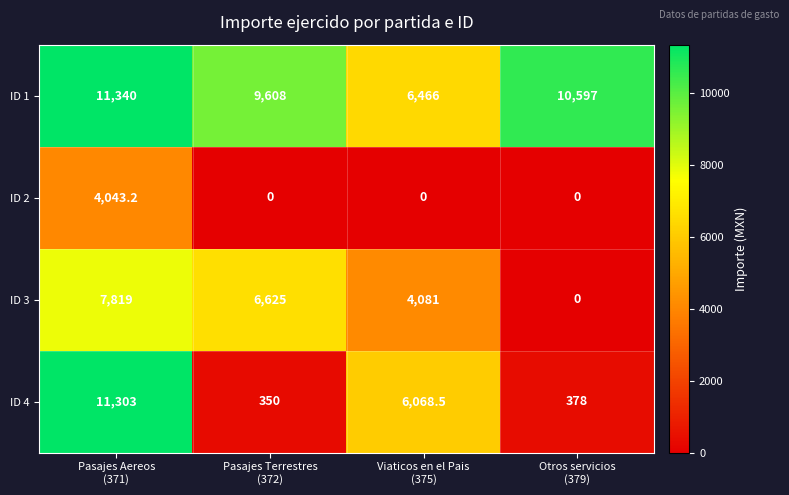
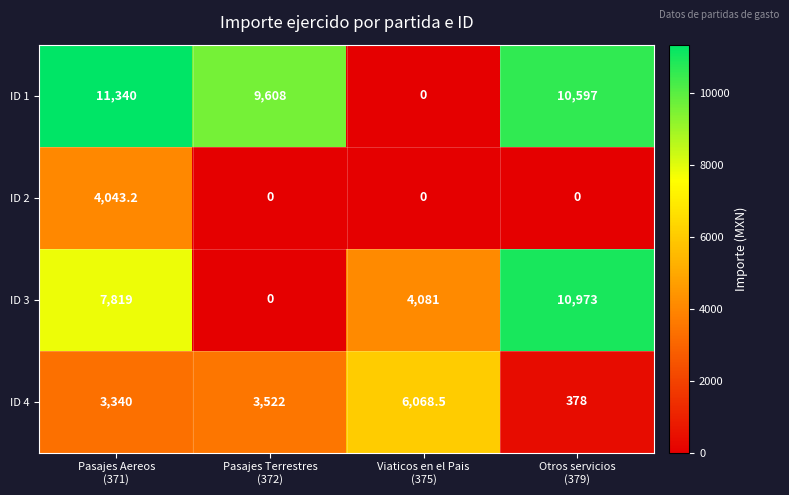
  {
    "ID 1": {
      "Pasajes Aereos (371)": "11,340",
      "Pasajes Terrestres (372)": "9,608",
-     "Viaticos en el Pais (375)": "6,466",
+     "Viaticos en el Pais (375)": "0",
      "Otros servicios (379)": "10,597"
    },
    "ID 2": {
      "Pasajes Aereos (371)": "4,043.2",
      "Pasajes Terrestres (372)": "0",
      "Viaticos en el Pais (375)": "0",
      "Otros servicios (379)": "0"
    },
    "ID 3": {
      "Pasajes Aereos (371)": "7,819",
-     "Pasajes Terrestres (372)": "6,625",
+     "Pasajes Terrestres (372)": "0",
      "Viaticos en el Pais (375)": "4,081",
-     "Otros servicios (379)": "0"
+     "Otros servicios (379)": "10,973"
    },
    "ID 4": {
-     "Pasajes Aereos (371)": "11,303",
-     "Pasajes Terrestres (372)": "350",
+     "Pasajes Aereos (371)": "3,340",
+     "Pasajes Terrestres (372)": "3,522",
      "Viaticos en el Pais (375)": "6,068.5",
      "Otros servicios (379)": "378"
    }
  }
